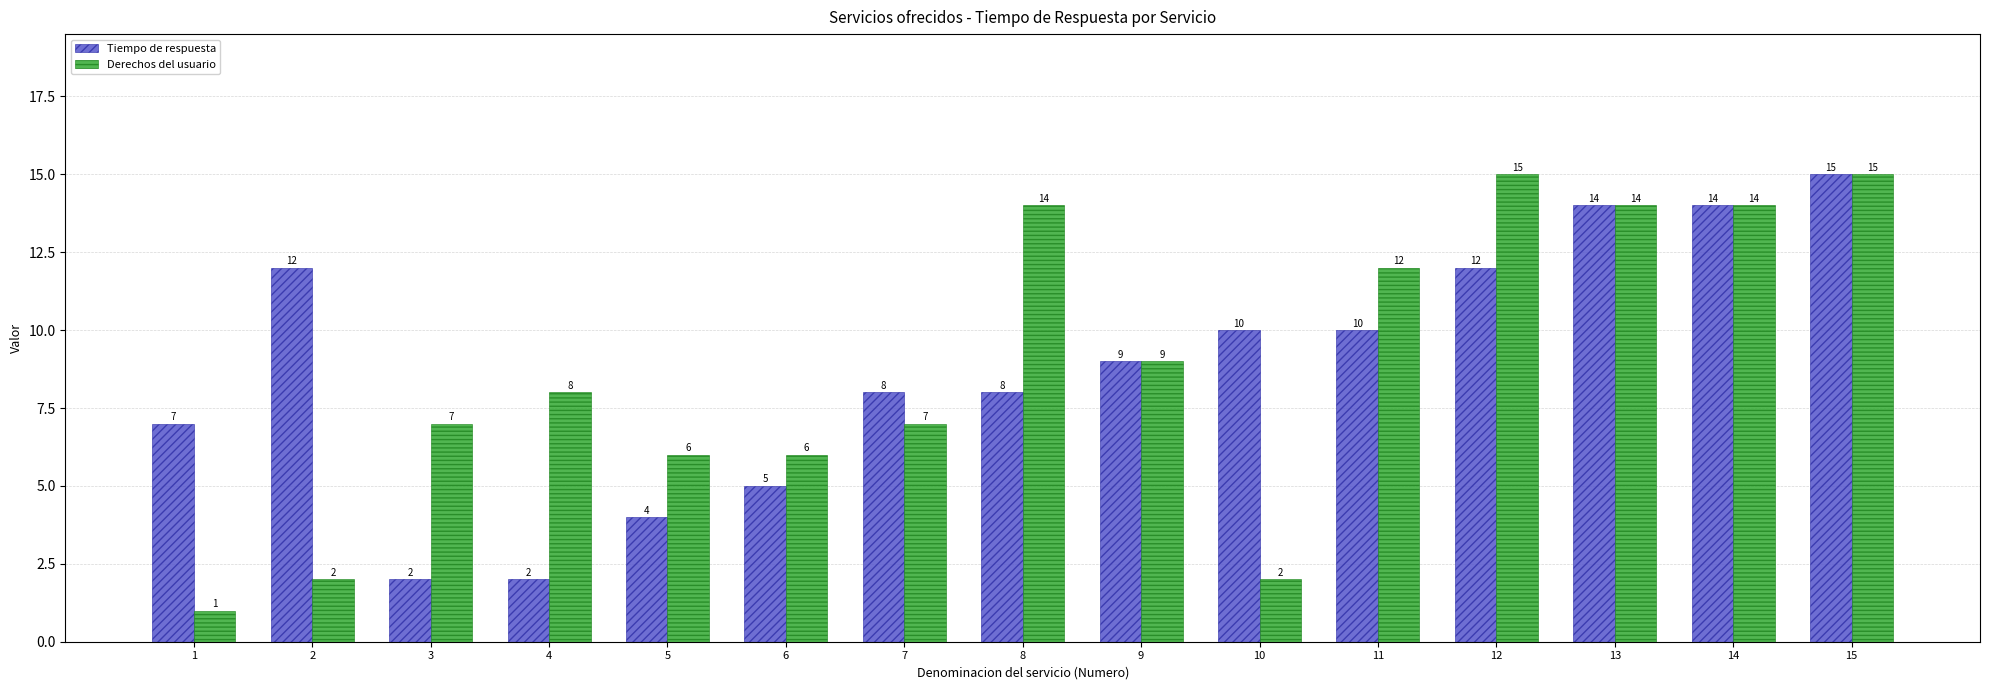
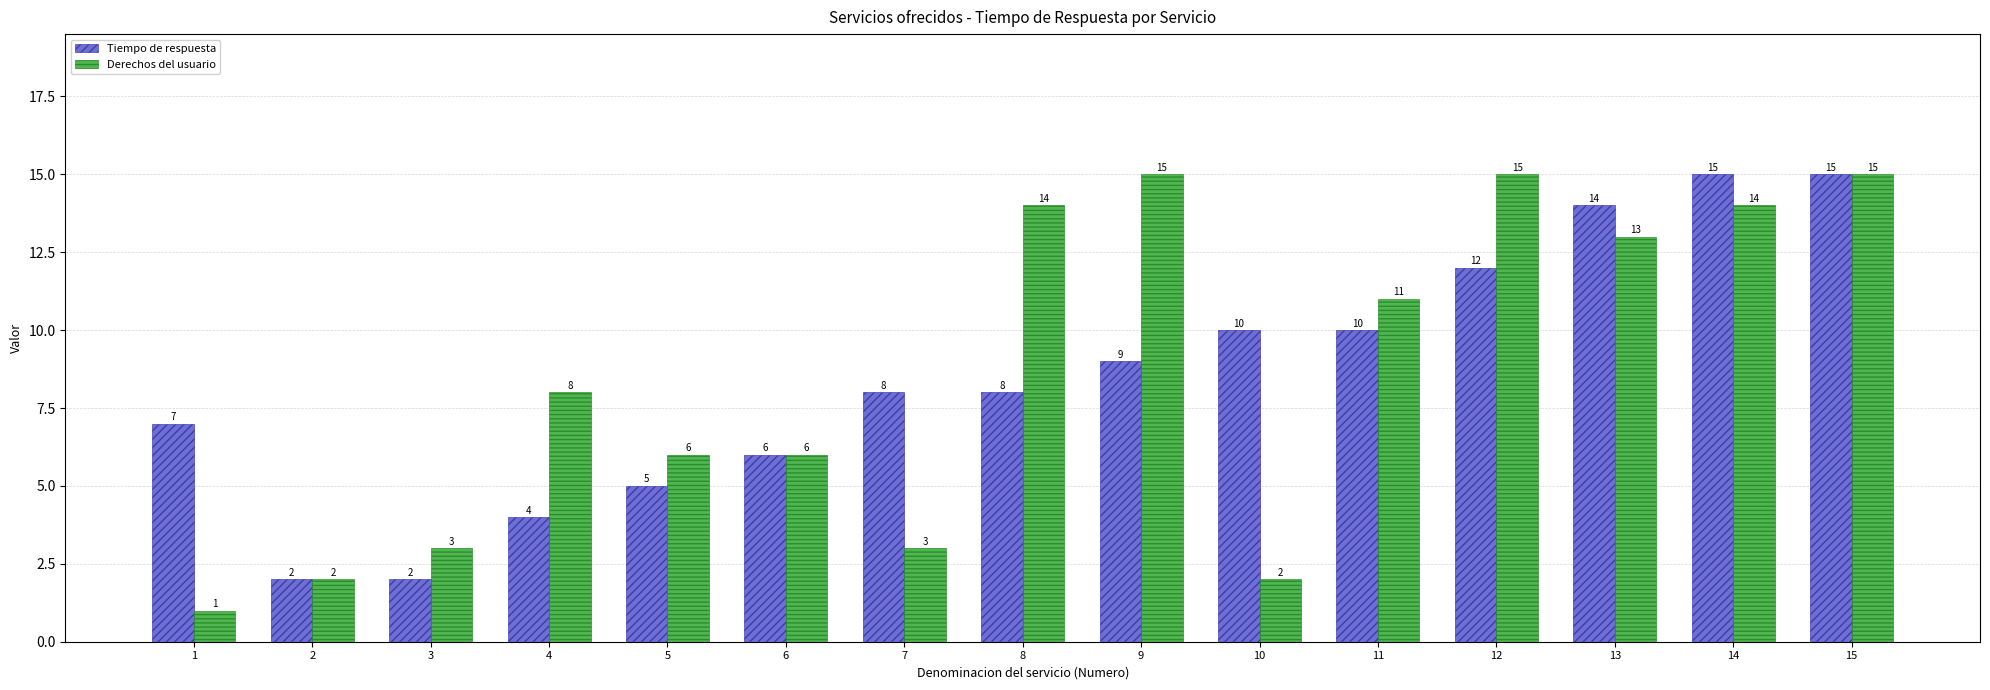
  {
    "Tiempo de respuesta": {
      "1": 7,
-     "2": 12,
+     "2": 2,
      "3": 2,
-     "4": 2,
-     "5": 4,
-     "6": 5,
+     "4": 4,
+     "5": 5,
+     "6": 6,
      "7": 8,
      "8": 8,
      "9": 9,
      "10": 10,
      "11": 10,
      "12": 12,
      "13": 14,
-     "14": 14,
+     "14": 15,
      "15": 15
    },
    "Derechos del usuario": {
      "1": 1,
      "2": 2,
-     "3": 7,
+     "3": 3,
      "4": 8,
      "5": 6,
      "6": 6,
-     "7": 7,
+     "7": 3,
      "8": 14,
-     "9": 9,
+     "9": 15,
      "10": 2,
-     "11": 12,
+     "11": 11,
      "12": 15,
-     "13": 14,
+     "13": 13,
      "14": 14,
      "15": 15
    }
  }
